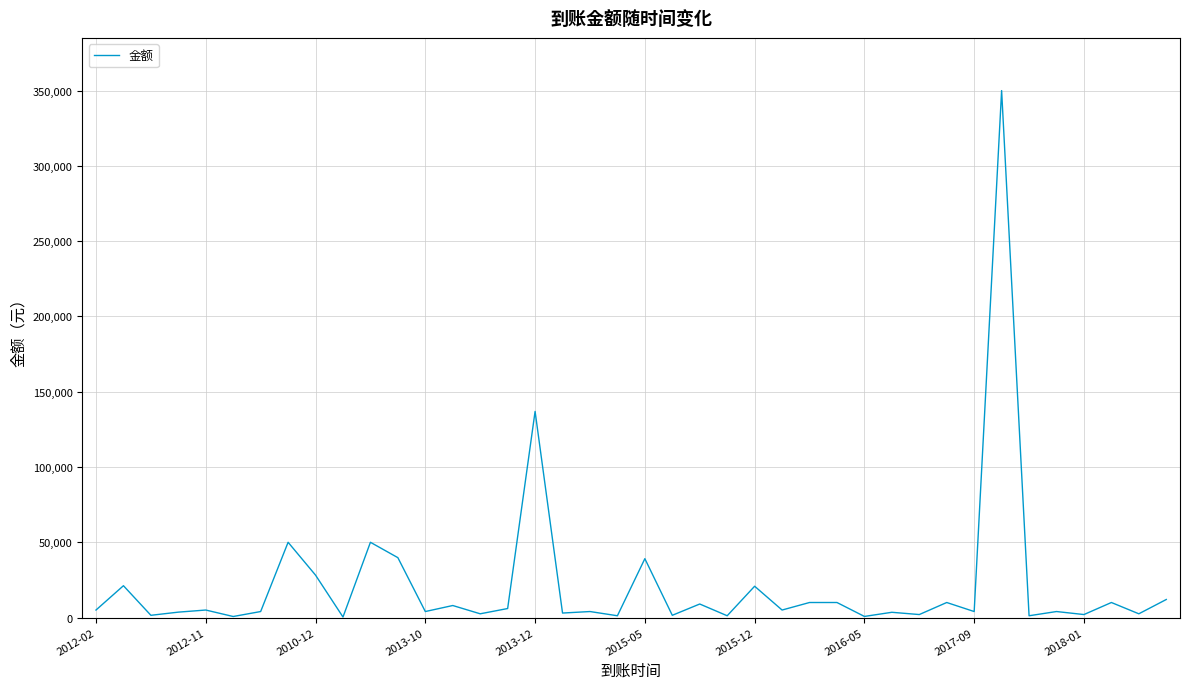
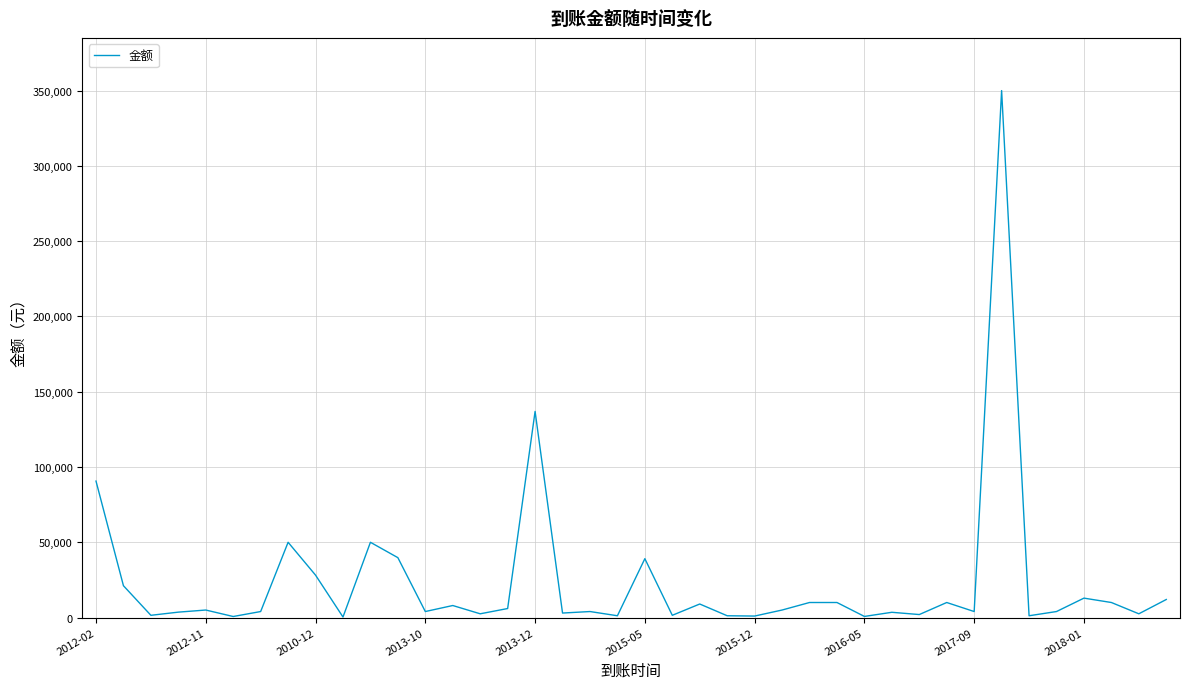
  {
-   "2012-02": "5,000",
+   "2012-02": "91,000",
    "2012-11": "5,000",
    "2010-12": "28,000",
    "2013-10": "4,000",
    "2013-12": "137,000",
    "2015-05": "39,000",
-   "2015-12": "21,000",
+   "2015-12": "1,000",
    "2016-05": "1,000",
    "2017-09": "4,000",
-   "2018-01": "2,000"
+   "2018-01": "13,000"
  }
